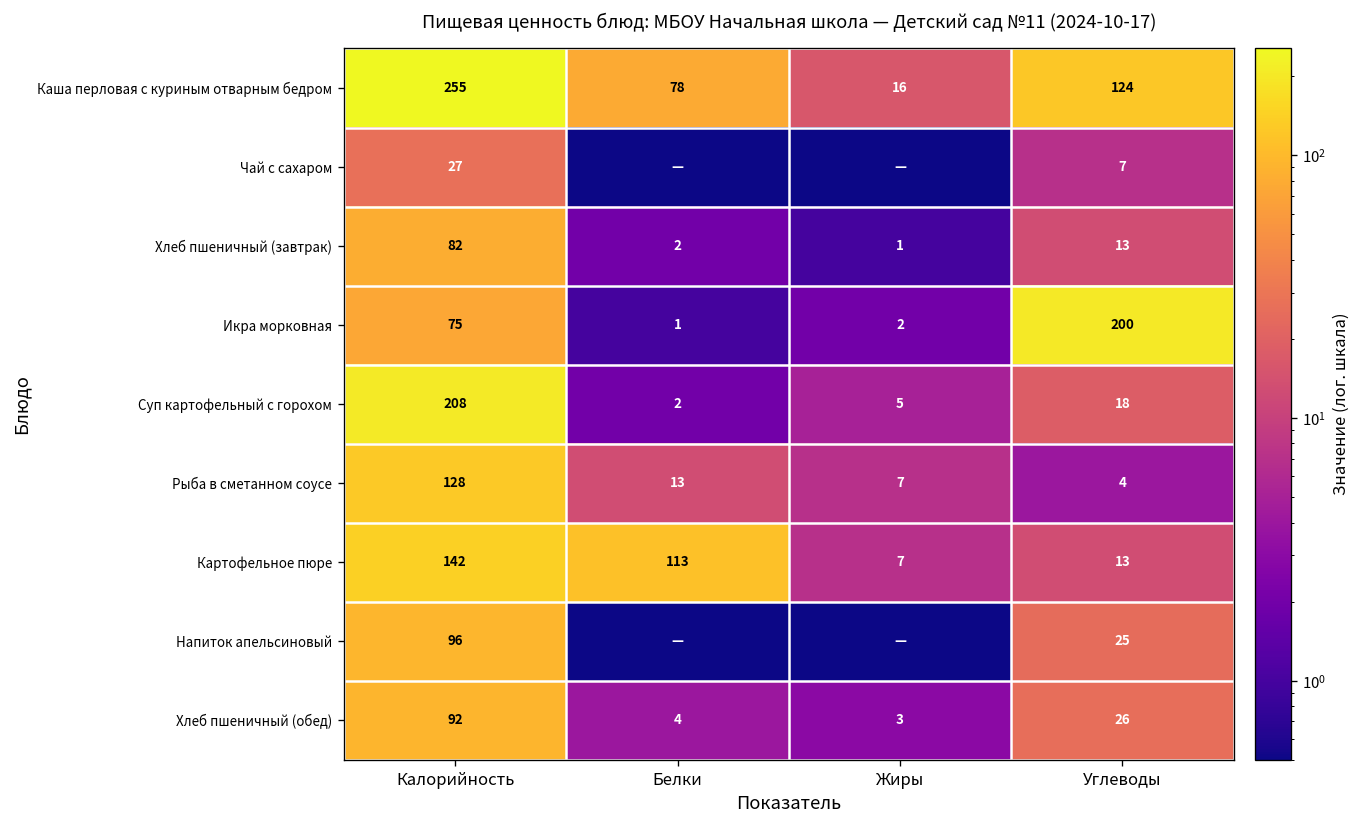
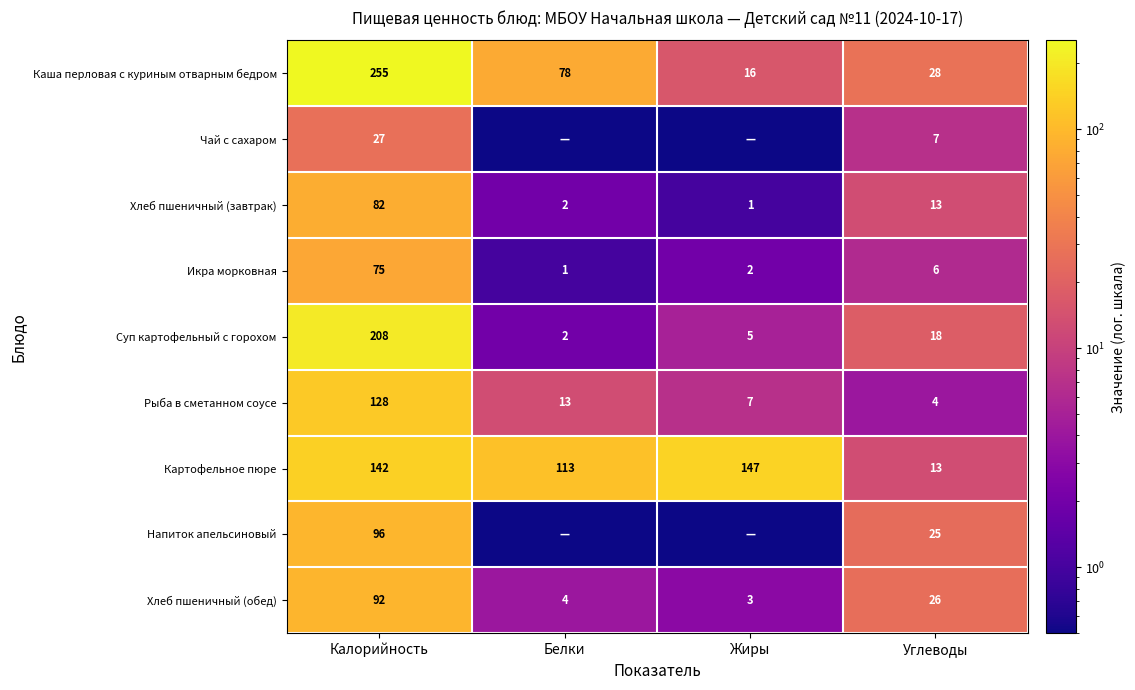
  {
    "Каша перловая с куриным отварным бедром": {
      "Калорийность": 255,
      "Белки": 78,
      "Жиры": 16,
-     "Углеводы": 124
+     "Углеводы": 28
    },
    "Чай с сахаром": {
      "Калорийность": 27,
      "Углеводы": 7
    },
    "Хлеб пшеничный (завтрак)": {
      "Калорийность": 82,
      "Белки": 2,
      "Жиры": 1,
      "Углеводы": 13
    },
    "Икра морковная": {
      "Калорийность": 75,
      "Белки": 1,
      "Жиры": 2,
-     "Углеводы": 200
+     "Углеводы": 6
    },
    "Суп картофельный с горохом": {
      "Калорийность": 208,
      "Белки": 2,
      "Жиры": 5,
      "Углеводы": 18
    },
    "Рыба в сметанном соусе": {
      "Калорийность": 128,
      "Белки": 13,
      "Жиры": 7,
      "Углеводы": 4
    },
    "Картофельное пюре": {
      "Калорийность": 142,
      "Белки": 113,
-     "Жиры": 7,
+     "Жиры": 147,
      "Углеводы": 13
    },
    "Напиток апельсиновый": {
      "Калорийность": 96,
      "Углеводы": 25
    },
    "Хлеб пшеничный (обед)": {
      "Калорийность": 92,
      "Белки": 4,
      "Жиры": 3,
      "Углеводы": 26
    }
  }
